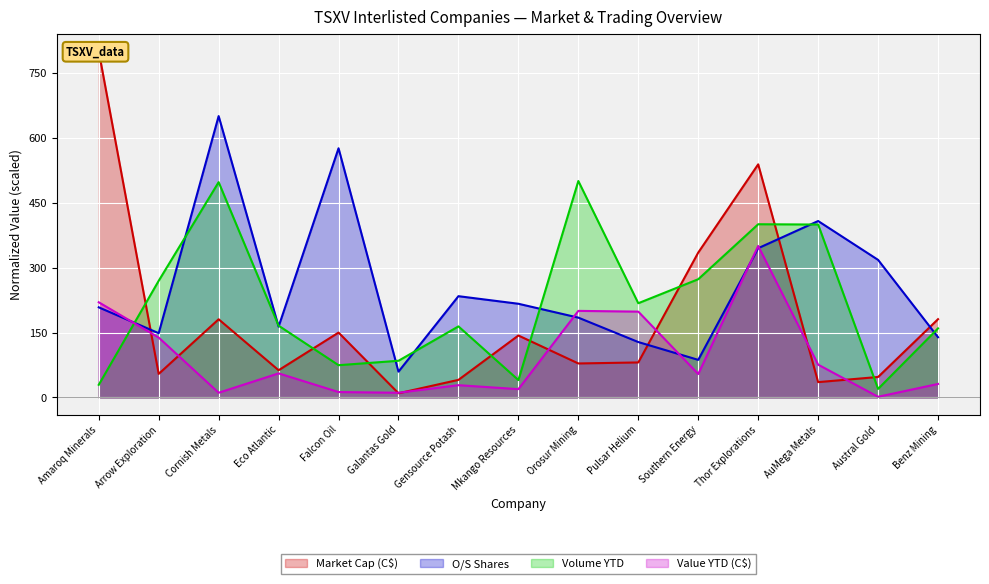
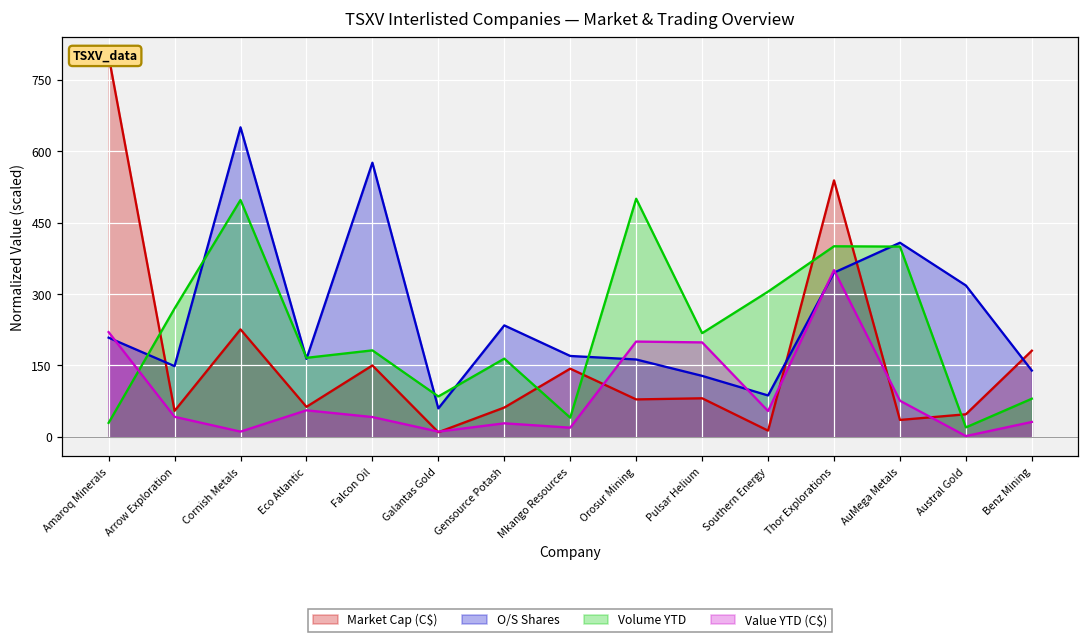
  {
    "Market Cap (C$)": {
      "Arrow Exploration": 50,
-     "Cornish Metals": 180,
+     "Cornish Metals": 230,
      "Eco Atlantic": 60,
      "Falcon Oil": 150,
-     "Gensource Potash": 40,
+     "Gensource Potash": 60,
      "Mkango Resources": 140,
      "Orosur Mining": 80,
      "Pulsar Helium": 80,
-     "Southern Energy": 330,
+     "Southern Energy": 10,
      "Thor Explorations": 540,
      "AuMega Metals": 40,
      "Austral Gold": 50,
      "Benz Mining": 180
    },
    "O/S Shares": {
      "Amaroq Minerals": 210,
      "Arrow Exploration": 150,
      "Cornish Metals": 650,
      "Falcon Oil": 580,
      "Galantas Gold": 60,
      "Gensource Potash": 230,
-     "Mkango Resources": 220,
-     "Orosur Mining": 180,
+     "Mkango Resources": 170,
+     "Orosur Mining": 160,
      "Pulsar Helium": 130,
      "Southern Energy": 90,
      "AuMega Metals": 410,
      "Austral Gold": 320,
      "Benz Mining": 140
    },
    "Volume YTD": {
      "Amaroq Minerals": 30,
      "Arrow Exploration": 270,
      "Cornish Metals": 500,
-     "Falcon Oil": 70,
+     "Falcon Oil": 180,
      "Galantas Gold": 80,
      "Gensource Potash": 160,
      "Mkango Resources": 40,
      "Orosur Mining": 500,
      "Pulsar Helium": 220,
-     "Southern Energy": 270,
+     "Southern Energy": 300,
      "Thor Explorations": 400,
      "AuMega Metals": 400,
      "Austral Gold": 20,
-     "Benz Mining": 160
+     "Benz Mining": 80
    },
    "Value YTD (C$)": {
      "Amaroq Minerals": 220,
-     "Arrow Exploration": 140,
+     "Arrow Exploration": 40,
      "Cornish Metals": 10,
      "Eco Atlantic": 60,
-     "Falcon Oil": 10,
+     "Falcon Oil": 40,
      "Gensource Potash": 30,
      "Mkango Resources": 20,
      "Orosur Mining": 200,
      "Pulsar Helium": 200,
      "Southern Energy": 50,
      "AuMega Metals": 80,
      "Austral Gold": 0,
      "Benz Mining": 30
    }
  }
